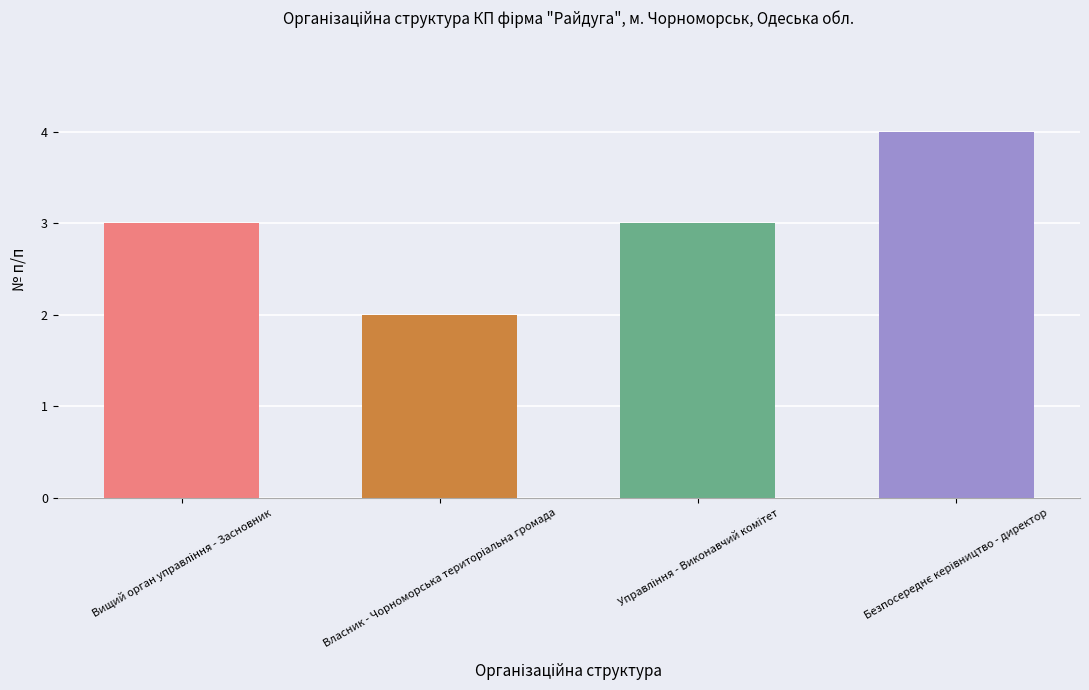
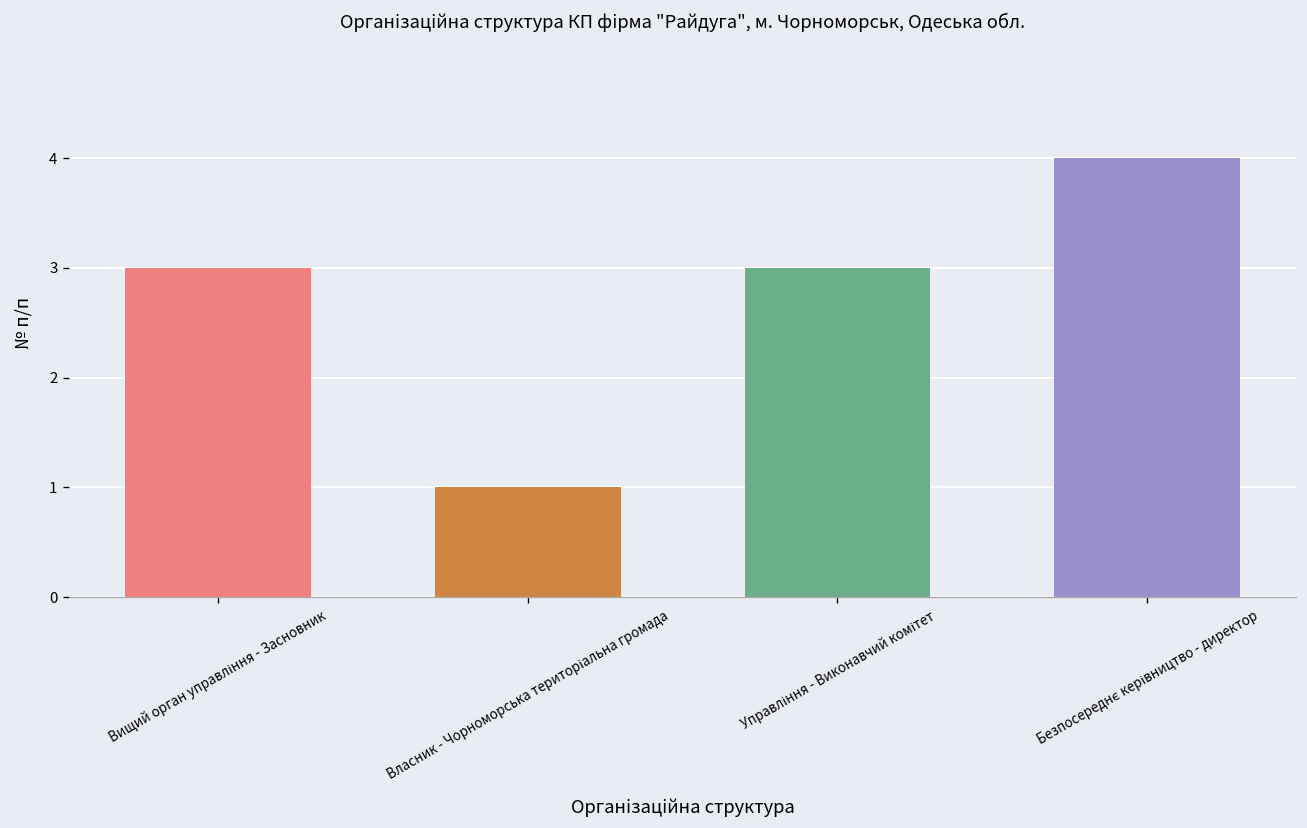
  {
    "Вищий орган управління - Засновник": 3,
-   "Власник - Чорноморська територіальна громада": 2,
+   "Власник - Чорноморська територіальна громада": 1,
    "Управління - Виконавчий комітет": 3,
    "Безпосереднє керівництво - директор": 4
  }
